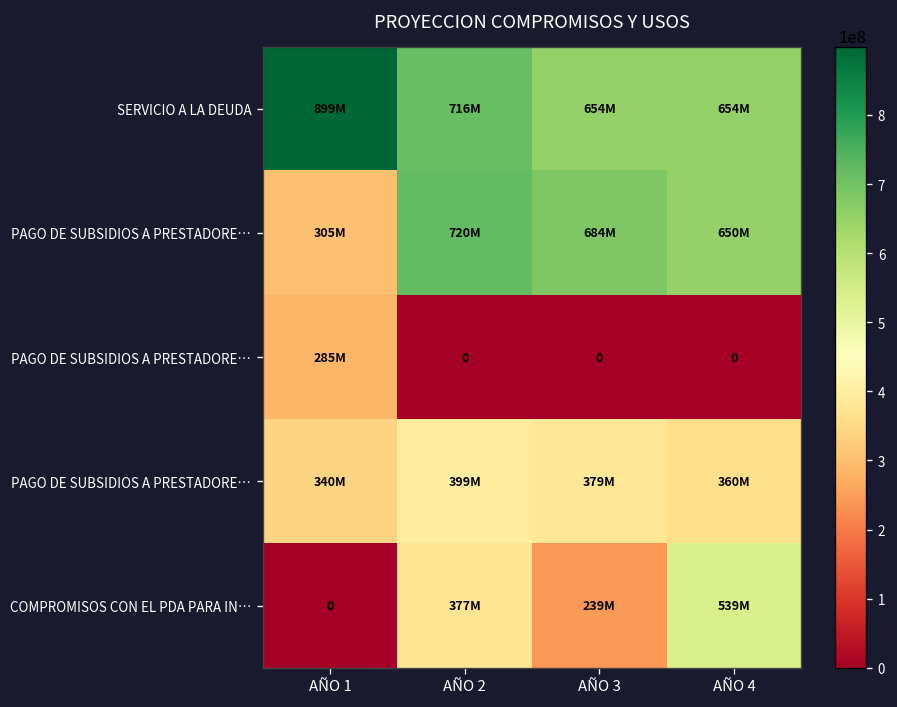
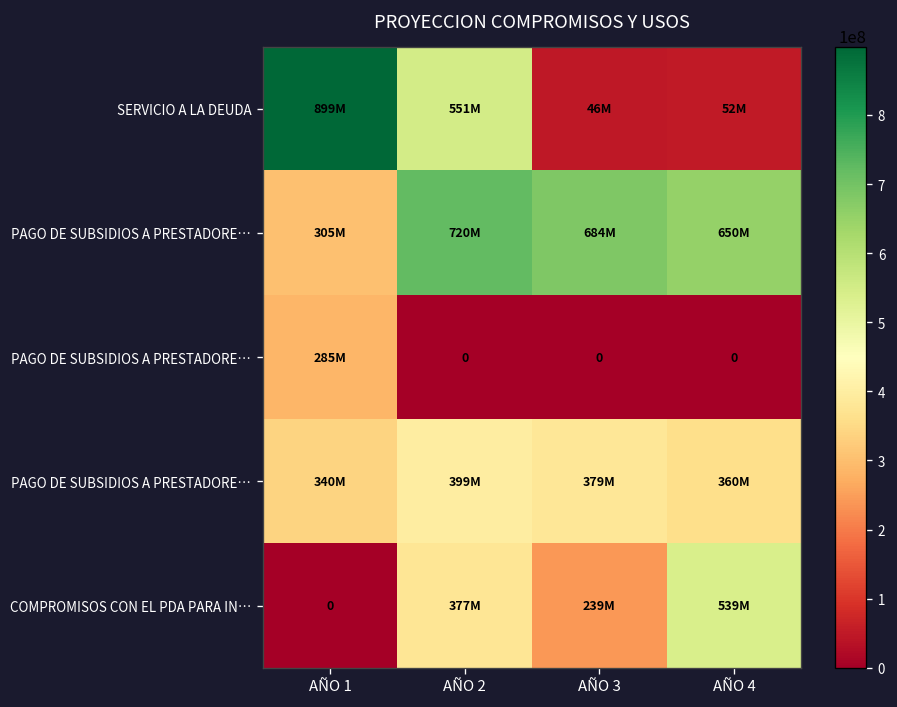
  {
    "SERVICIO A LA DEUDA": {
      "AÑO 1": "899M",
-     "AÑO 2": "716M",
-     "AÑO 3": "654M",
-     "AÑO 4": "654M"
+     "AÑO 2": "551M",
+     "AÑO 3": "46M",
+     "AÑO 4": "52M"
    },
    "COMPROMISOS CON EL PDA PARA IN…": {
      "AÑO 1": "0",
      "AÑO 2": "377M",
      "AÑO 3": "239M",
      "AÑO 4": "539M"
    }
  }
